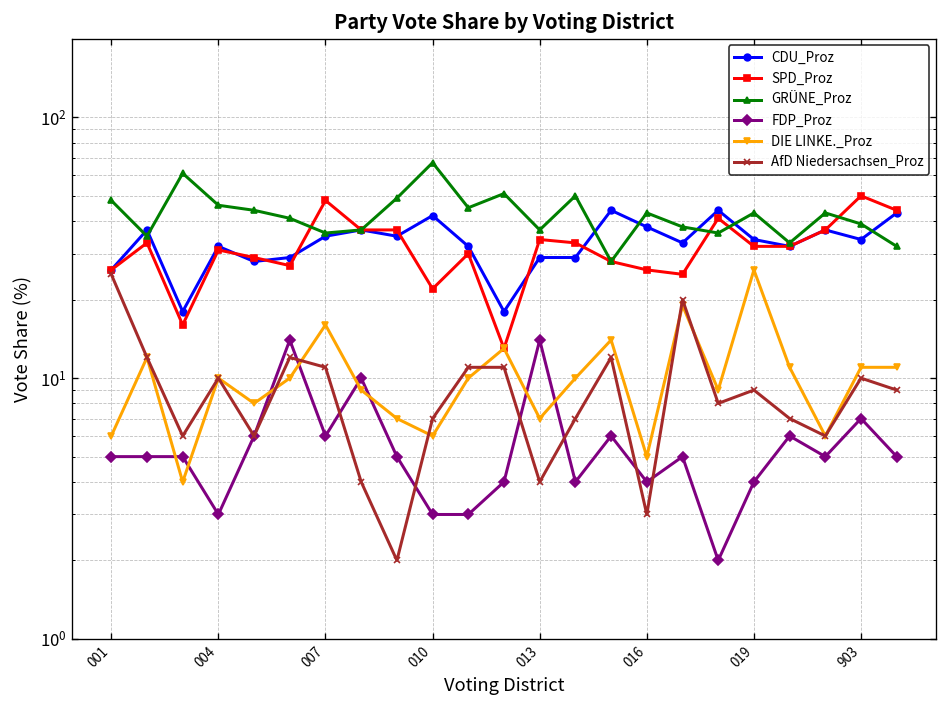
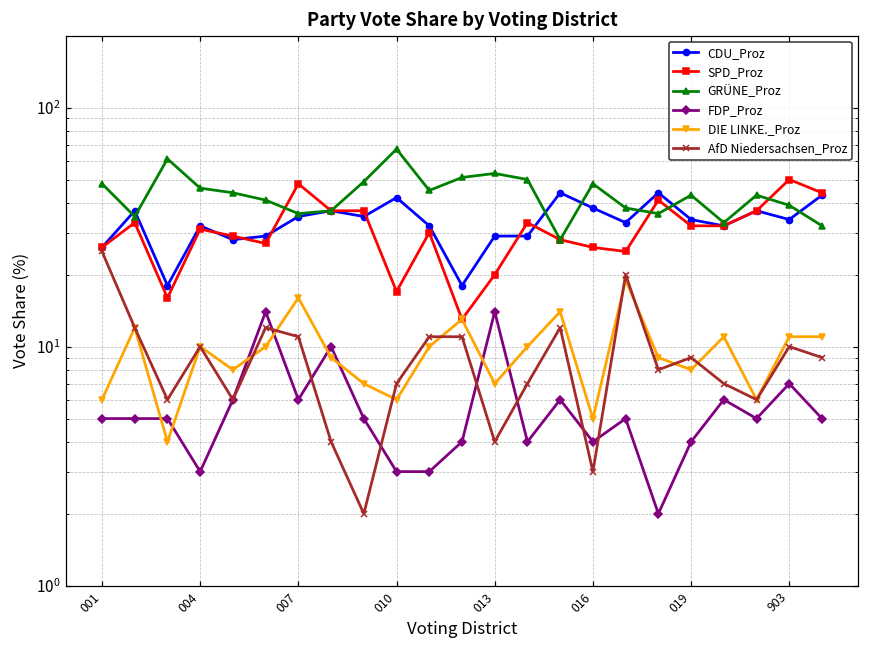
  {
    "CDU_Proz": {
      "004": 32,
      "007": 35,
      "010": 42,
      "013": 29,
      "016": 38,
      "019": 34,
      "903": 34
    },
    "SPD_Proz": {
      "004": 31,
      "007": 48,
-     "010": 22,
-     "013": 34,
+     "010": 17,
+     "013": 20,
      "016": 26,
      "019": 32,
      "903": 50
    },
    "GRÜNE_Proz": {
      "001": 48,
      "004": 46,
      "007": 36,
      "010": 67,
-     "013": 37,
-     "016": 43,
+     "013": 53,
+     "016": 48,
      "019": 43,
      "903": 39
    },
    "FDP_Proz": {
      "001": 5,
      "004": 3,
      "007": 6,
      "010": 3,
      "013": 14,
      "016": 4,
      "019": 4,
      "903": 7
    },
    "DIE LINKE._Proz": {
      "001": 6,
      "007": 16,
      "010": 6,
      "013": 7,
      "016": 5,
-     "019": 26,
+     "019": 8,
      "903": 11
    },
    "AfD Niedersachsen_Proz": {
      "001": 25,
      "007": 11,
      "010": 7,
      "013": 4,
      "016": 3,
      "019": 9,
      "903": 10
    }
  }
